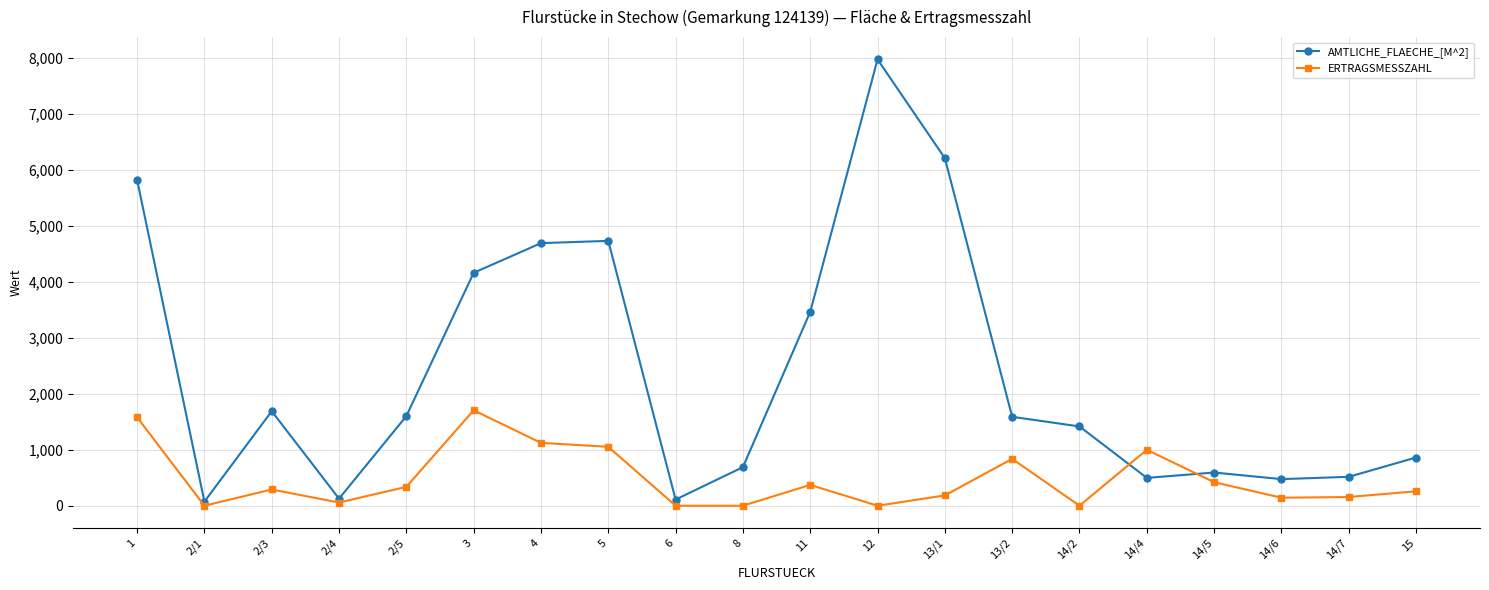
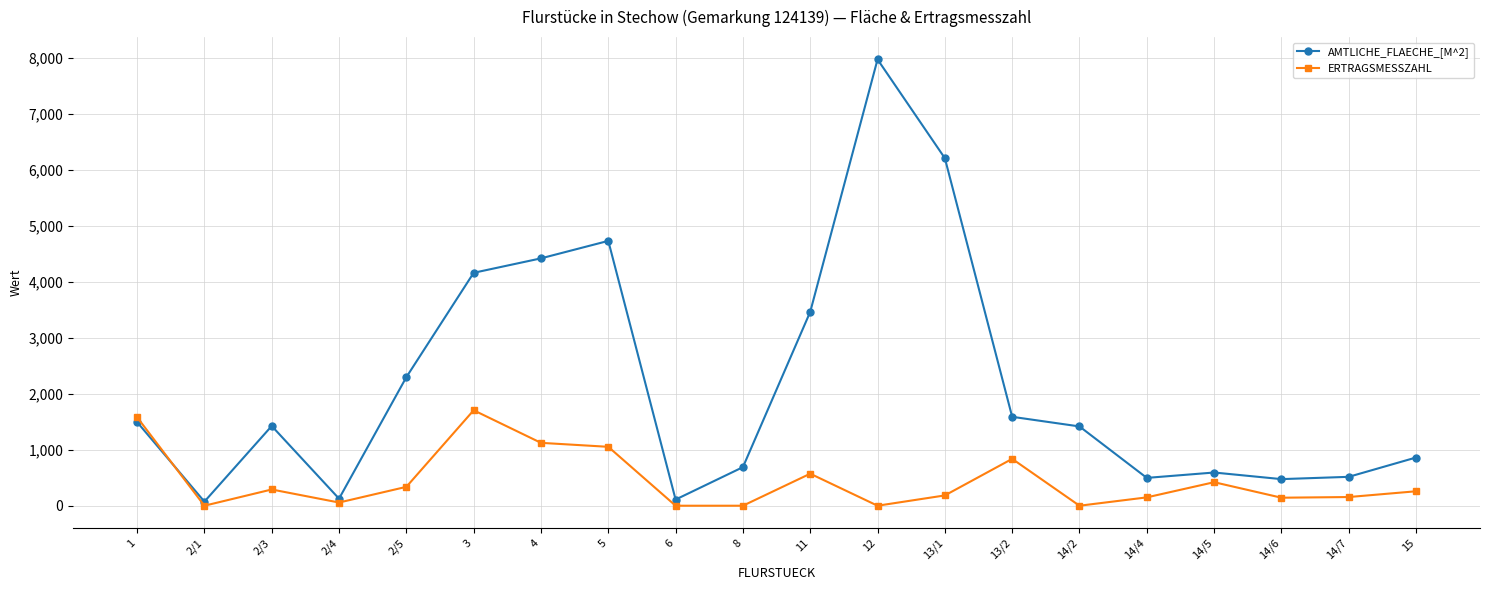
  {
    "AMTLICHE_FLAECHE_[M^2]": {
-     "1": "5,800",
+     "1": "1,500",
      "2/1": "100",
-     "2/3": "1,700",
+     "2/3": "1,400",
      "2/4": "100",
-     "2/5": "1,600",
+     "2/5": "2,300",
      "3": "4,200",
-     "4": "4,700",
+     "4": "4,400",
      "5": "4,700",
      "6": "100",
      "8": "700",
      "11": "3,500",
      "12": "8,000",
      "13/1": "6,200",
      "13/2": "1,600",
      "14/2": "1,400",
      "14/4": "500",
      "14/5": "600",
      "14/6": "500",
      "14/7": "500",
      "15": "900"
    },
    "ERTRAGSMESSZAHL": {
      "1": "1,600",
      "2/1": "0",
      "2/3": "300",
      "2/4": "100",
      "2/5": "300",
      "3": "1,700",
      "4": "1,100",
      "5": "1,100",
      "6": "0",
      "8": "0",
-     "11": "400",
+     "11": "600",
      "12": "0",
      "13/1": "200",
      "13/2": "800",
      "14/2": "0",
-     "14/4": "1,000",
+     "14/4": "100",
      "14/5": "400",
      "14/6": "100",
      "14/7": "200",
      "15": "300"
    }
  }
